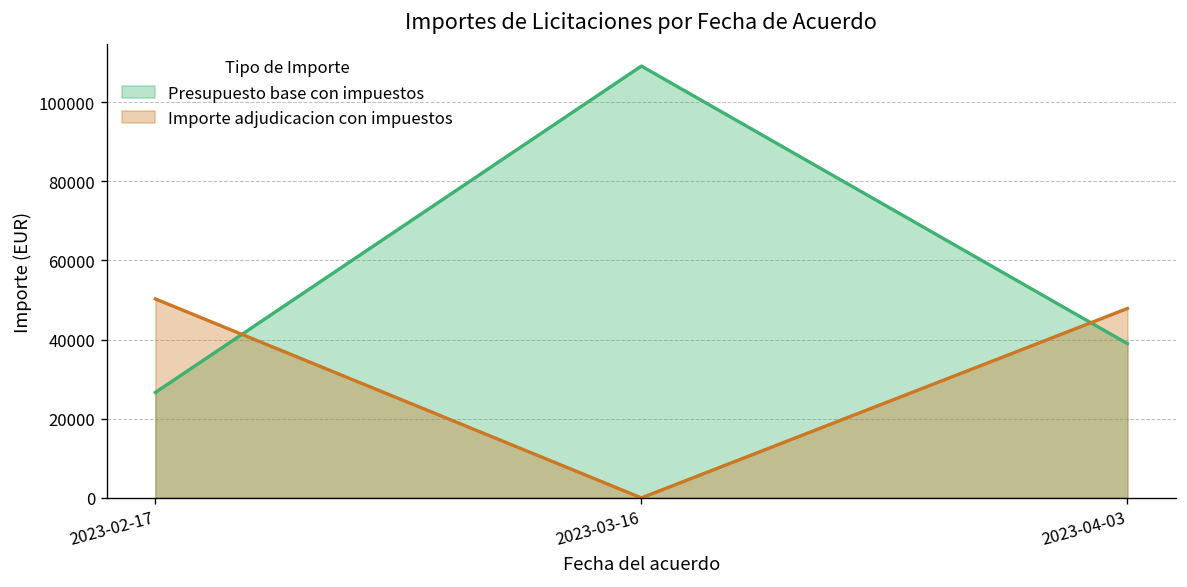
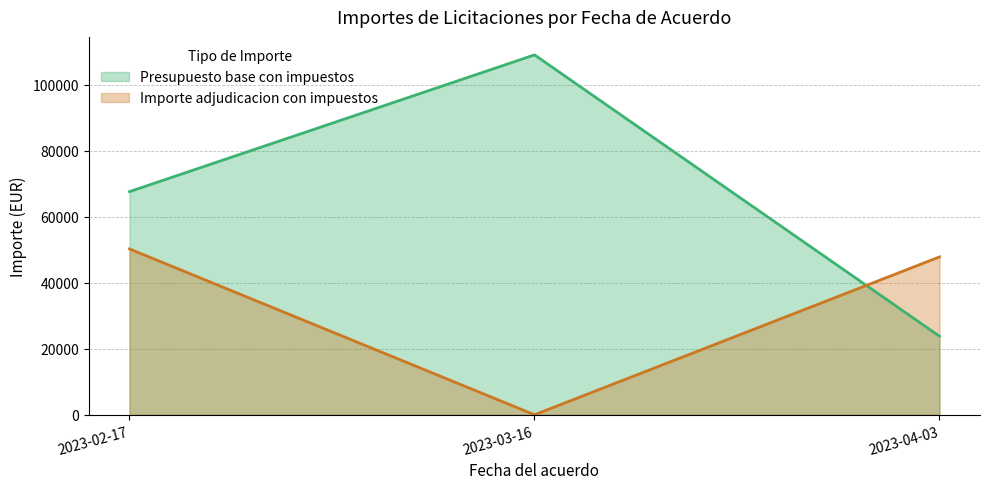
  {
    "Presupuesto base con impuestos": {
-     "2023-02-17": 27000,
+     "2023-02-17": 68000,
      "2023-03-16": 109000,
-     "2023-04-03": 39000
+     "2023-04-03": 24000
    },
    "Importe adjudicacion con impuestos": {
      "2023-02-17": 50000,
      "2023-03-16": 0,
      "2023-04-03": 48000
    }
  }
